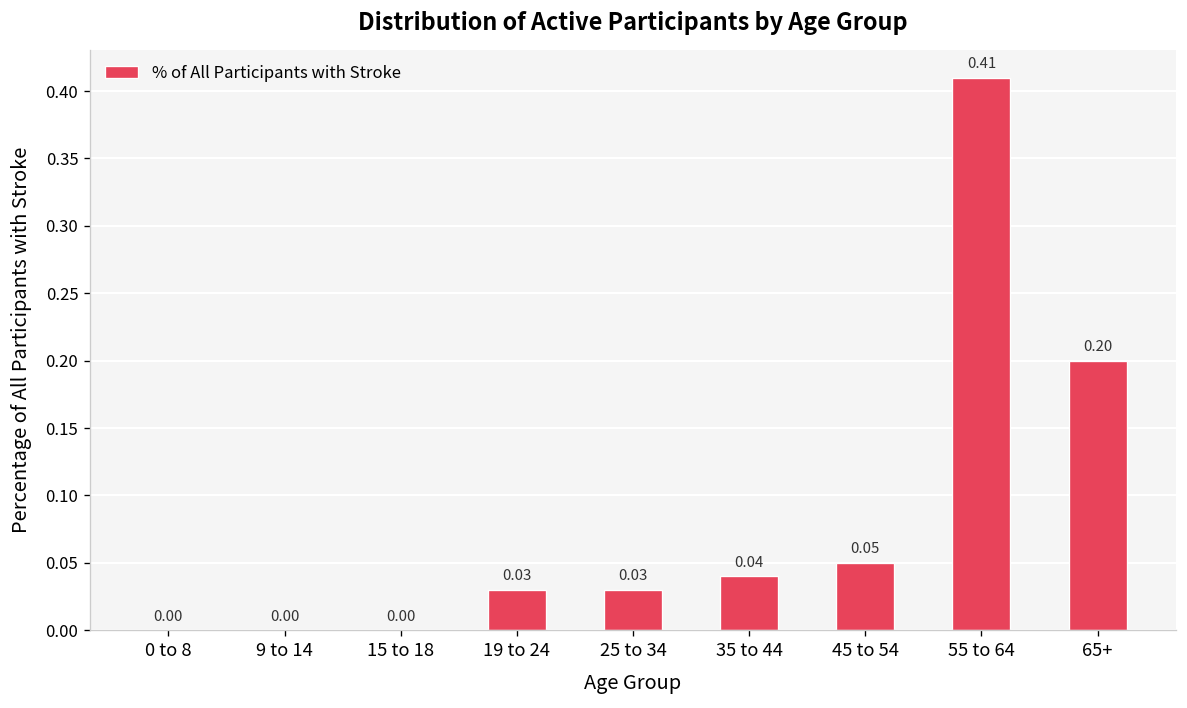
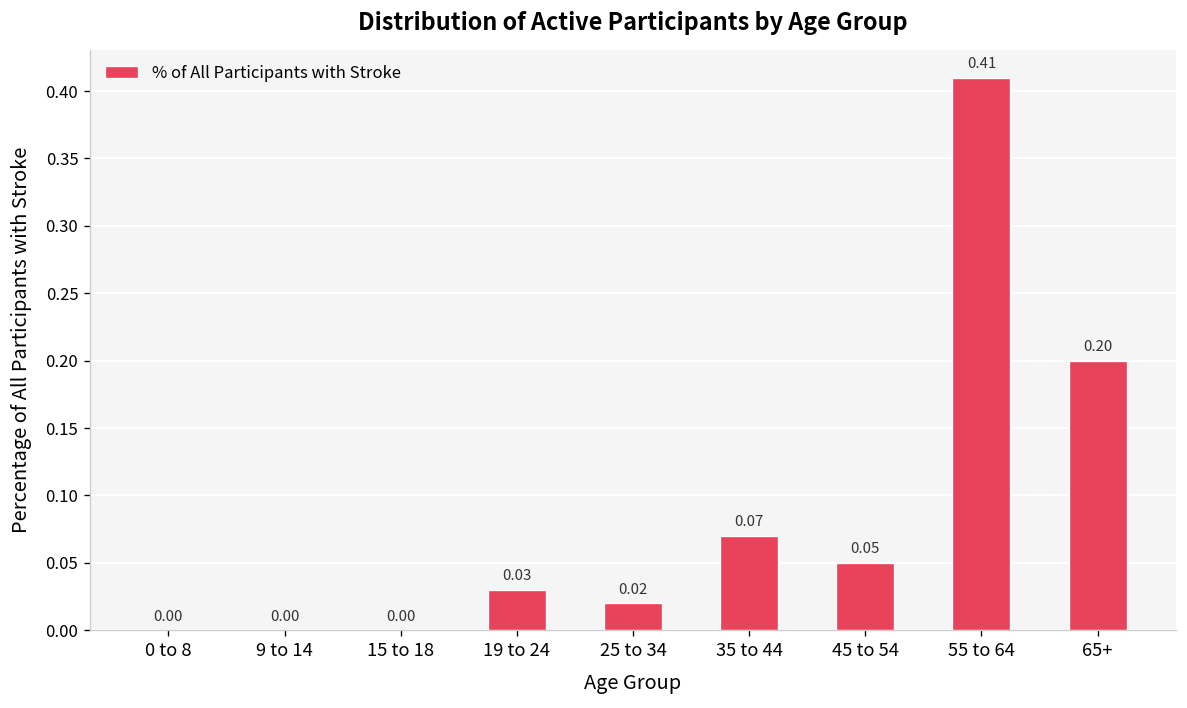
  {
    "0 to 8": 0.00,
    "9 to 14": 0.00,
    "15 to 18": 0.00,
    "19 to 24": 0.03,
-   "25 to 34": 0.03,
-   "35 to 44": 0.04,
+   "25 to 34": 0.02,
+   "35 to 44": 0.07,
    "45 to 54": 0.05,
    "55 to 64": 0.41,
    "65+": 0.20
  }
